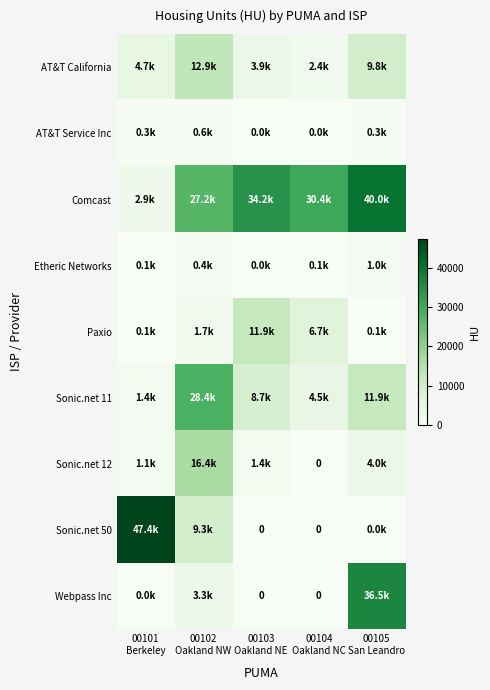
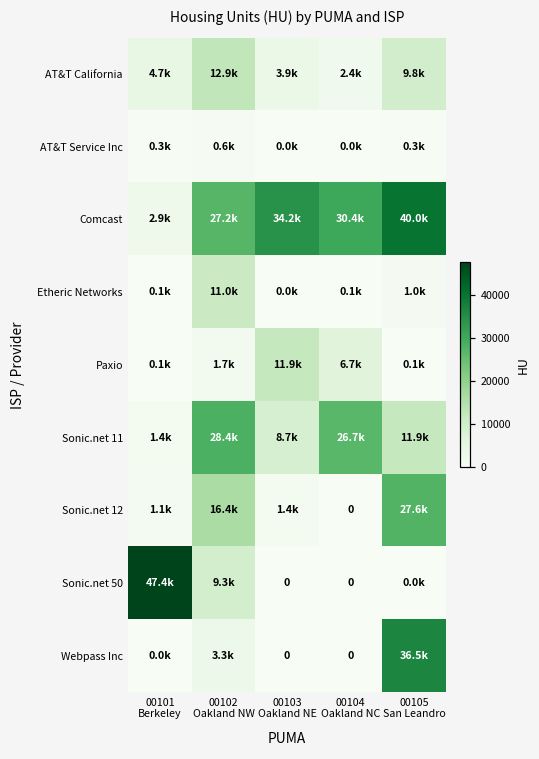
  {
    "AT&T California": {
      "00101 Berkeley": "4.7k",
      "00102 Oakland NW": "12.9k",
      "00103 Oakland NE": "3.9k",
      "00104 Oakland NC": "2.4k",
      "00105 San Leandro": "9.8k"
    },
    "AT&T Service Inc": {
      "00101 Berkeley": "0.3k",
      "00102 Oakland NW": "0.6k",
      "00103 Oakland NE": "0.0k",
      "00104 Oakland NC": "0.0k",
      "00105 San Leandro": "0.3k"
    },
    "Comcast": {
      "00101 Berkeley": "2.9k",
      "00102 Oakland NW": "27.2k",
      "00103 Oakland NE": "34.2k",
      "00104 Oakland NC": "30.4k",
      "00105 San Leandro": "40.0k"
    },
    "Etheric Networks": {
      "00101 Berkeley": "0.1k",
-     "00102 Oakland NW": "0.4k",
+     "00102 Oakland NW": "11.0k",
      "00103 Oakland NE": "0.0k",
      "00104 Oakland NC": "0.1k",
      "00105 San Leandro": "1.0k"
    },
    "Paxio": {
      "00101 Berkeley": "0.1k",
      "00102 Oakland NW": "1.7k",
      "00103 Oakland NE": "11.9k",
      "00104 Oakland NC": "6.7k",
      "00105 San Leandro": "0.1k"
    },
    "Sonic.net 11": {
      "00101 Berkeley": "1.4k",
      "00102 Oakland NW": "28.4k",
      "00103 Oakland NE": "8.7k",
-     "00104 Oakland NC": "4.5k",
+     "00104 Oakland NC": "26.7k",
      "00105 San Leandro": "11.9k"
    },
    "Sonic.net 12": {
      "00101 Berkeley": "1.1k",
      "00102 Oakland NW": "16.4k",
      "00103 Oakland NE": "1.4k",
      "00104 Oakland NC": "0",
-     "00105 San Leandro": "4.0k"
+     "00105 San Leandro": "27.6k"
    },
    "Sonic.net 50": {
      "00101 Berkeley": "47.4k",
      "00102 Oakland NW": "9.3k",
      "00103 Oakland NE": "0",
      "00104 Oakland NC": "0",
      "00105 San Leandro": "0.0k"
    },
    "Webpass Inc": {
      "00101 Berkeley": "0.0k",
      "00102 Oakland NW": "3.3k",
      "00103 Oakland NE": "0",
      "00104 Oakland NC": "0",
      "00105 San Leandro": "36.5k"
    }
  }
